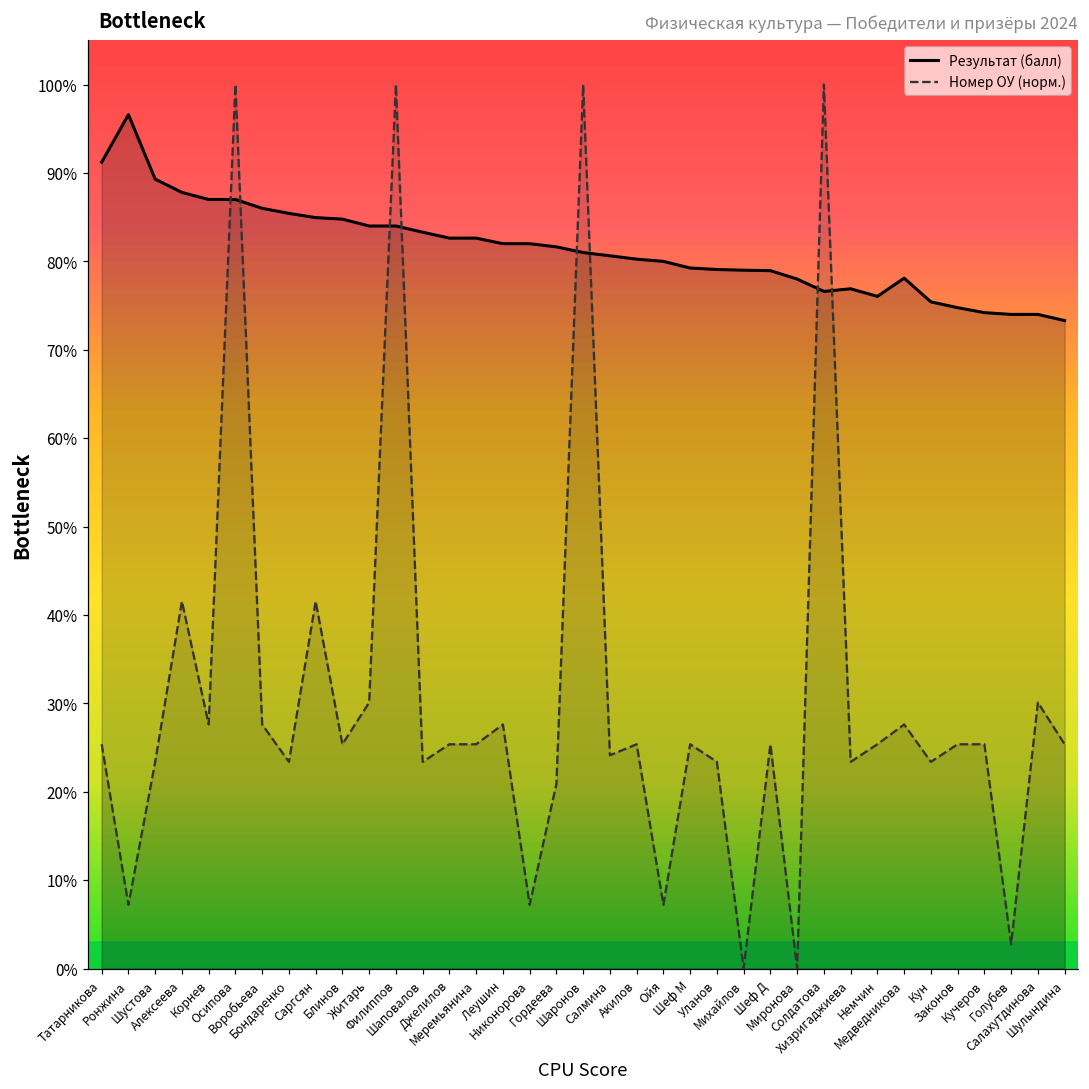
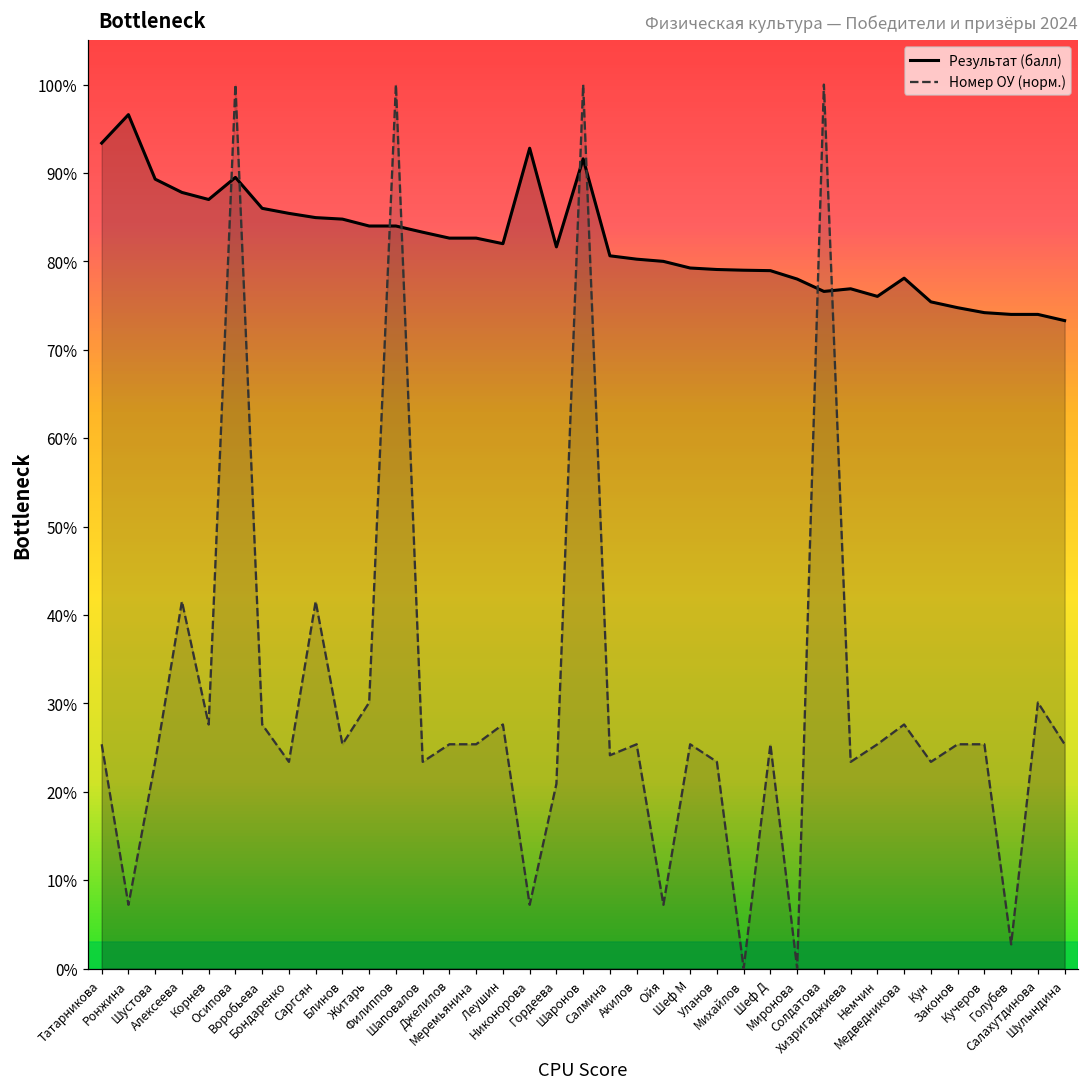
  {
    "Результат (балл)": {
-     "Татарникова": "91%",
+     "Татарникова": "93%",
      "Ронжина": "97%",
      "Шустова": "89%",
      "Алексеева": "88%",
      "Корнев": "87%",
-     "Осипова": "87%",
+     "Осипова": "90%",
      "Воробьева": "86%",
      "Бондаренко": "85%",
      "Саргсян": "85%",
      "Блинов": "85%",
      "Житарь": "84%",
      "Филиппов": "84%",
      "Шаповалов": "83%",
      "Джелилов": "83%",
      "Меремьянина": "83%",
      "Леушин": "82%",
-     "Никонорова": "82%",
+     "Никонорова": "93%",
      "Гордеева": "82%",
-     "Шаронов": "81%",
+     "Шаронов": "92%",
      "Салмина": "81%",
      "Акилов": "80%",
      "Ойя": "80%",
      "Шеф М": "79%",
      "Уланов": "79%",
      "Михайлов": "79%",
      "Шеф Д": "79%",
      "Миронова": "78%",
      "Солдатова": "77%",
      "Хизригаджиева": "77%",
      "Немчин": "76%",
      "Медведникова": "78%",
      "Кун": "75%",
      "Законов": "75%",
      "Кучеров": "74%",
      "Голубев": "74%",
      "Салахутдинова": "74%",
      "Шулындина": "73%"
    },
    "Номер ОУ (норм.)": {
      "Татарникова": "25%",
      "Ронжина": "7%",
      "Шустова": "23%",
      "Алексеева": "42%",
      "Корнев": "28%",
      "Осипова": "100%",
      "Воробьева": "28%",
      "Бондаренко": "23%",
      "Саргсян": "42%",
      "Блинов": "25%",
      "Житарь": "30%",
      "Филиппов": "100%",
      "Шаповалов": "23%",
      "Джелилов": "25%",
      "Меремьянина": "25%",
      "Леушин": "28%",
      "Никонорова": "7%",
      "Гордеева": "21%",
      "Шаронов": "100%",
      "Салмина": "24%",
      "Акилов": "25%",
      "Ойя": "7%",
      "Шеф М": "25%",
      "Уланов": "23%",
      "Шеф Д": "25%",
      "Солдатова": "100%",
      "Хизригаджиева": "23%",
      "Немчин": "25%",
      "Медведникова": "28%",
      "Кун": "23%",
      "Законов": "25%",
      "Кучеров": "25%",
      "Салахутдинова": "30%",
      "Шулындина": "25%"
    }
  }
